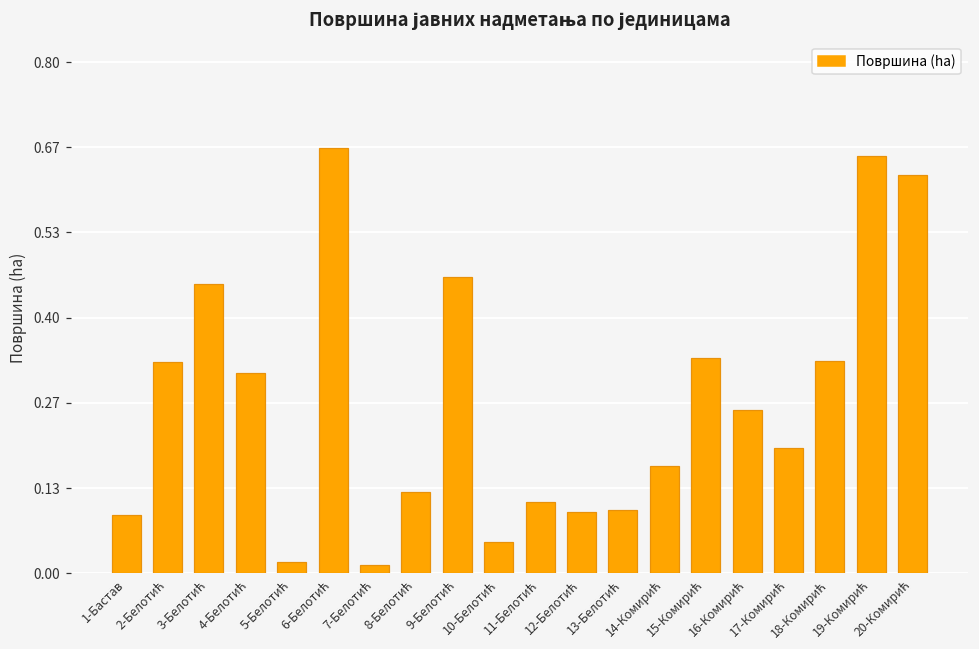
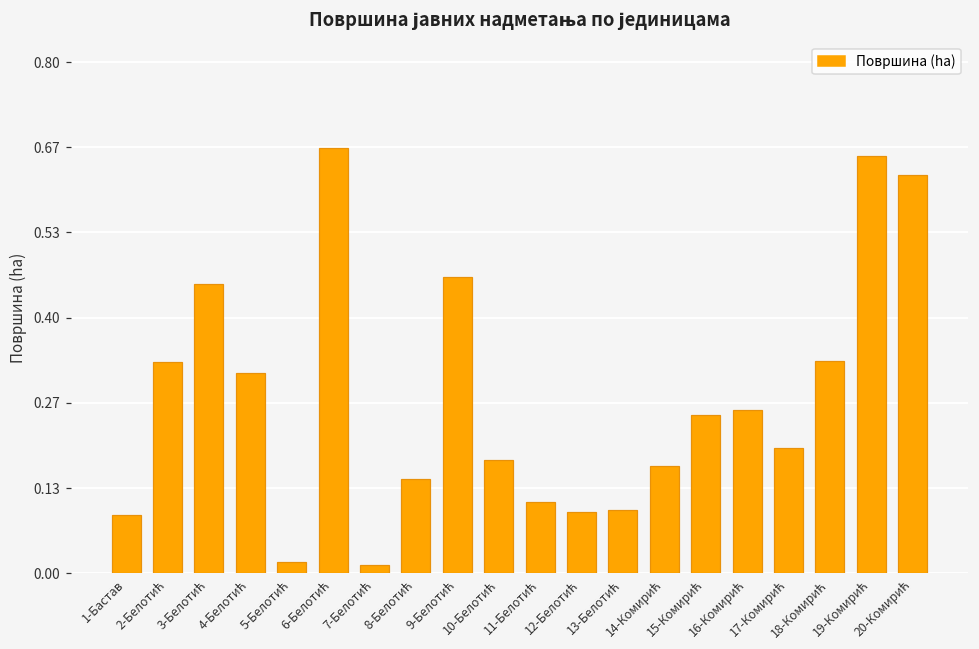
  {
    "1-Бастав": 0.09,
    "2-Белотић": 0.33,
    "3-Белотић": 0.45,
    "4-Белотић": 0.31,
    "5-Белотић": 0.02,
    "6-Белотић": 0.67,
    "7-Белотић": 0.01,
-   "8-Белотић": 0.13,
+   "8-Белотић": 0.15,
    "9-Белотић": 0.46,
-   "10-Белотић": 0.05,
+   "10-Белотић": 0.18,
    "11-Белотић": 0.11,
    "12-Белотић": 0.10,
    "13-Белотић": 0.10,
    "14-Комирић": 0.17,
-   "15-Комирић": 0.34,
+   "15-Комирић": 0.25,
    "16-Комирић": 0.26,
    "17-Комирић": 0.20,
    "18-Комирић": 0.33,
    "19-Комирић": 0.65,
    "20-Комирић": 0.62
  }
